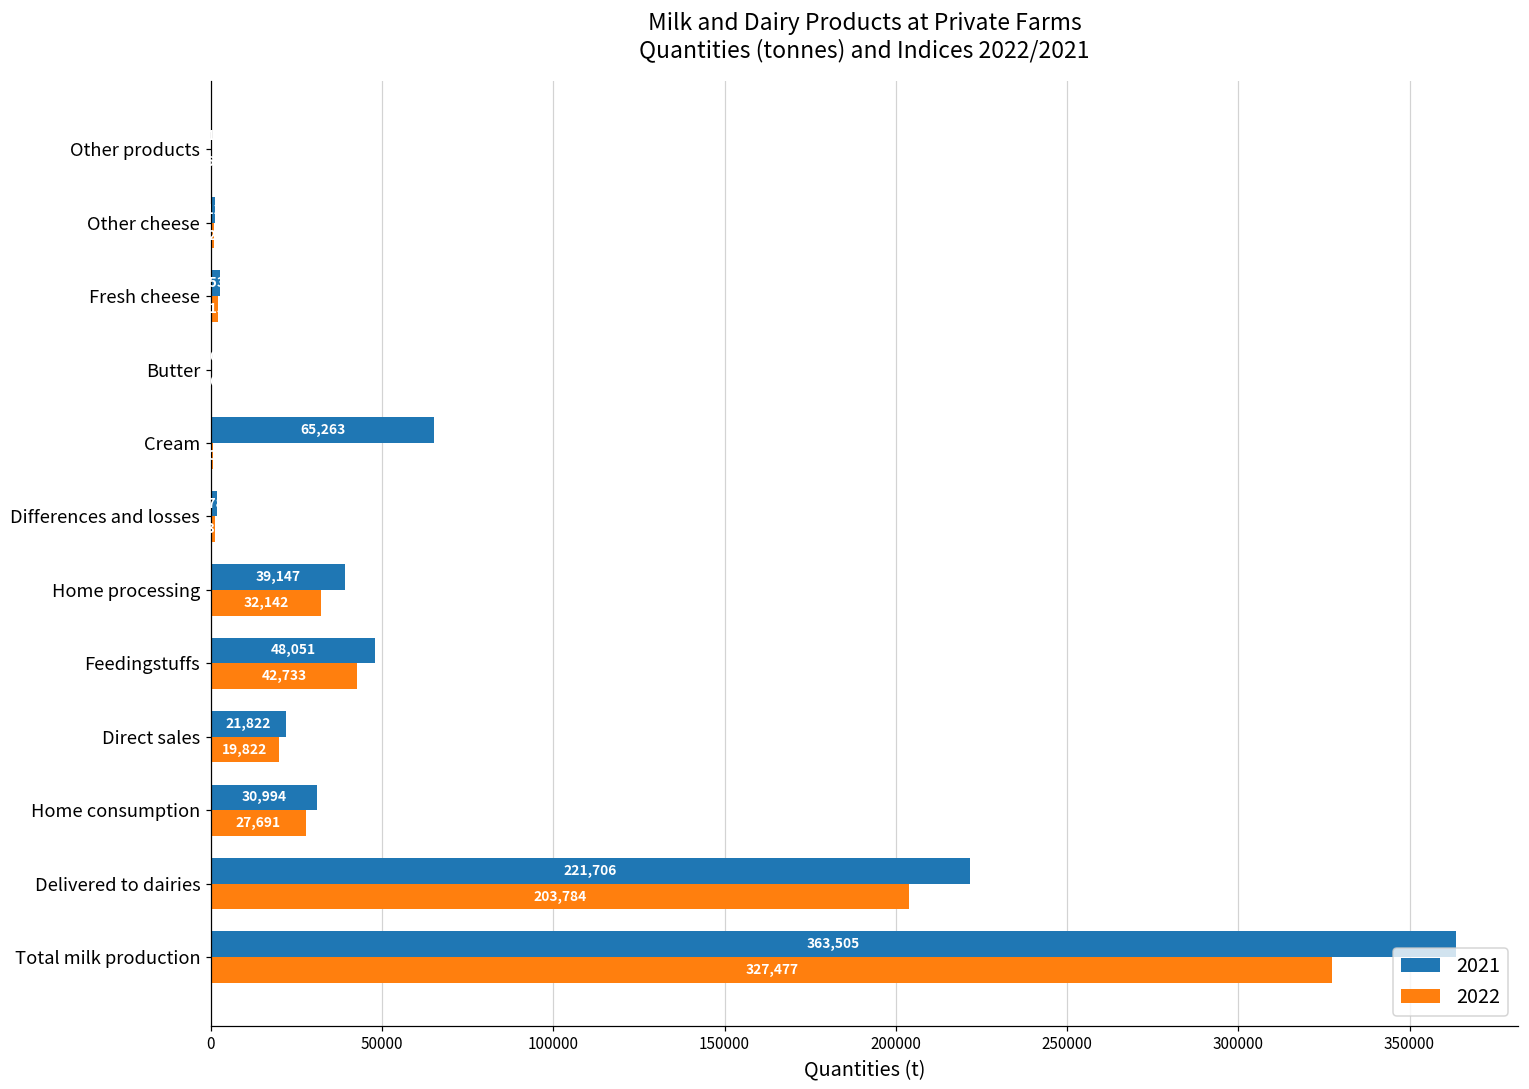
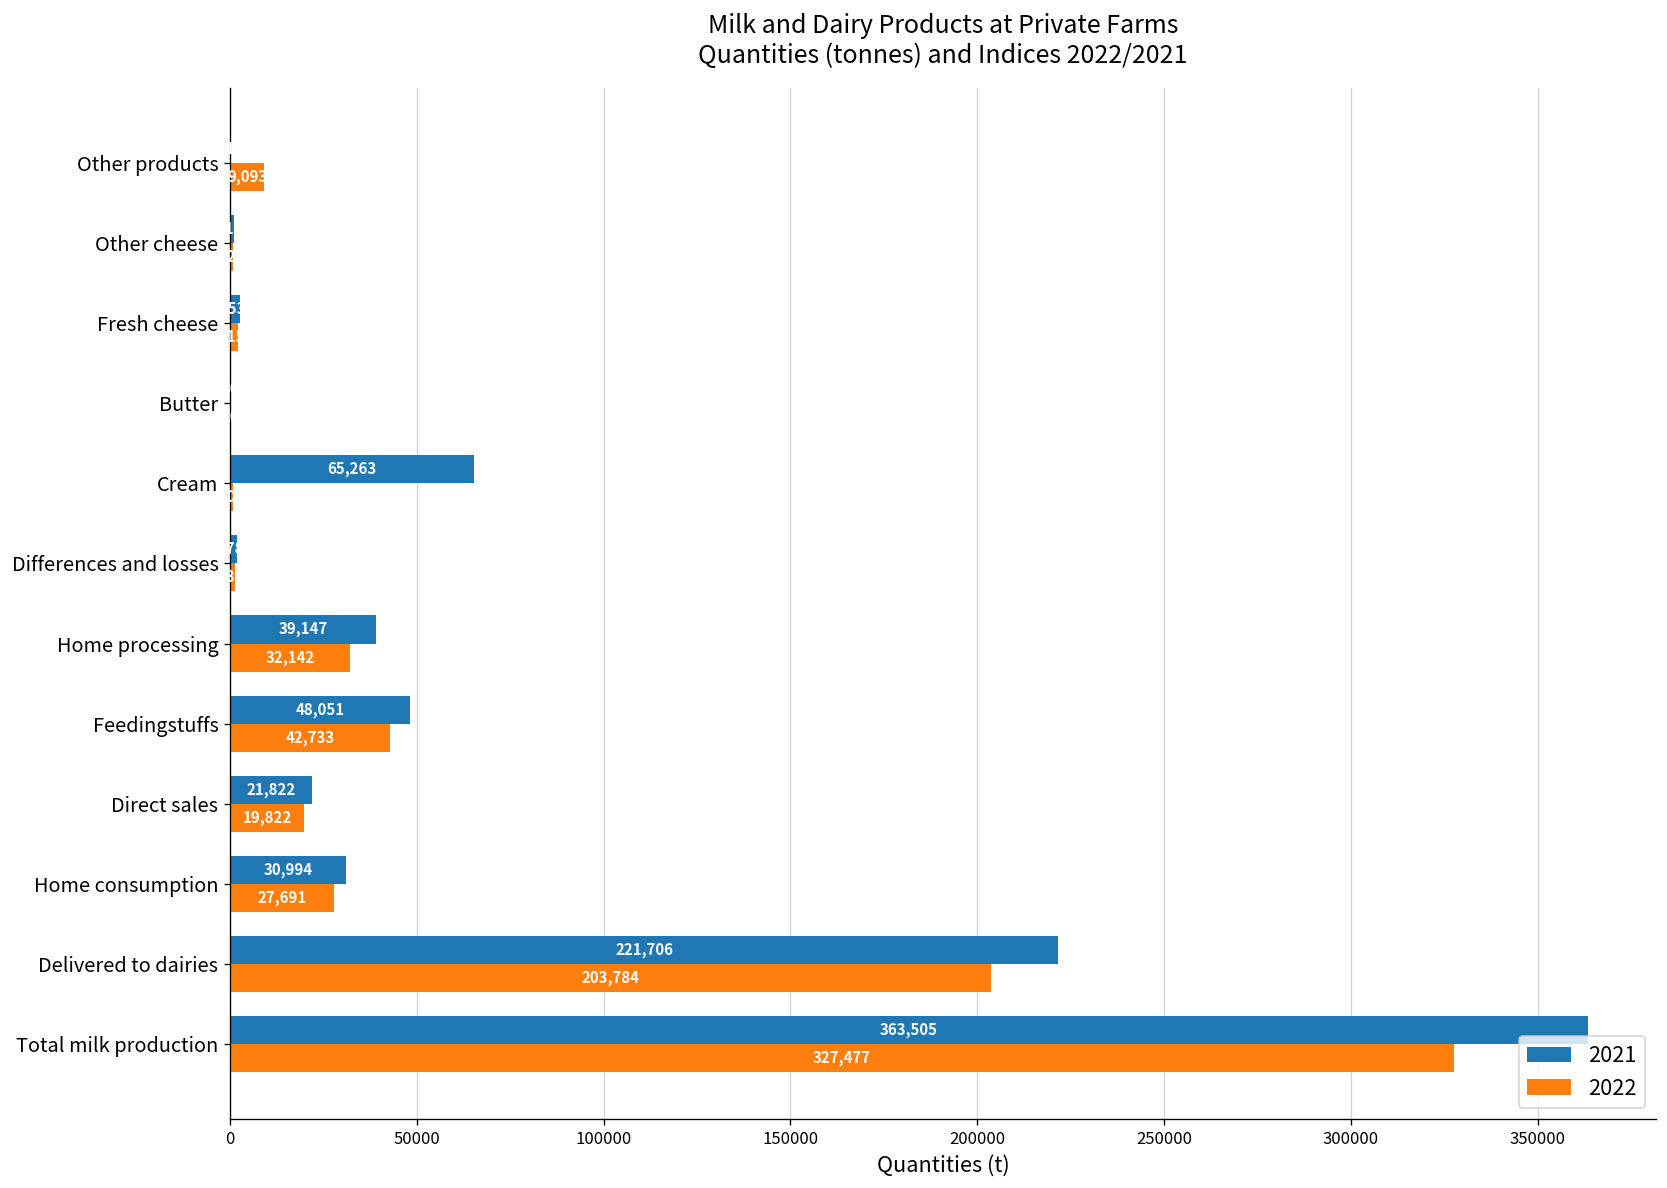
  {
    "2021": {
      "Cream": "65,263",
      "Home processing": "39,147",
      "Feedingstuffs": "48,051",
      "Direct sales": "21,822",
      "Home consumption": "30,994",
      "Delivered to dairies": "221,706",
      "Total milk production": "363,505"
    },
    "2022": {
-     "Other products": "0",
+     "Other products": "9000",
      "Other cheese": "1000",
      "Fresh cheese": "2000",
      "Differences and losses": "1000"
    }
  }
